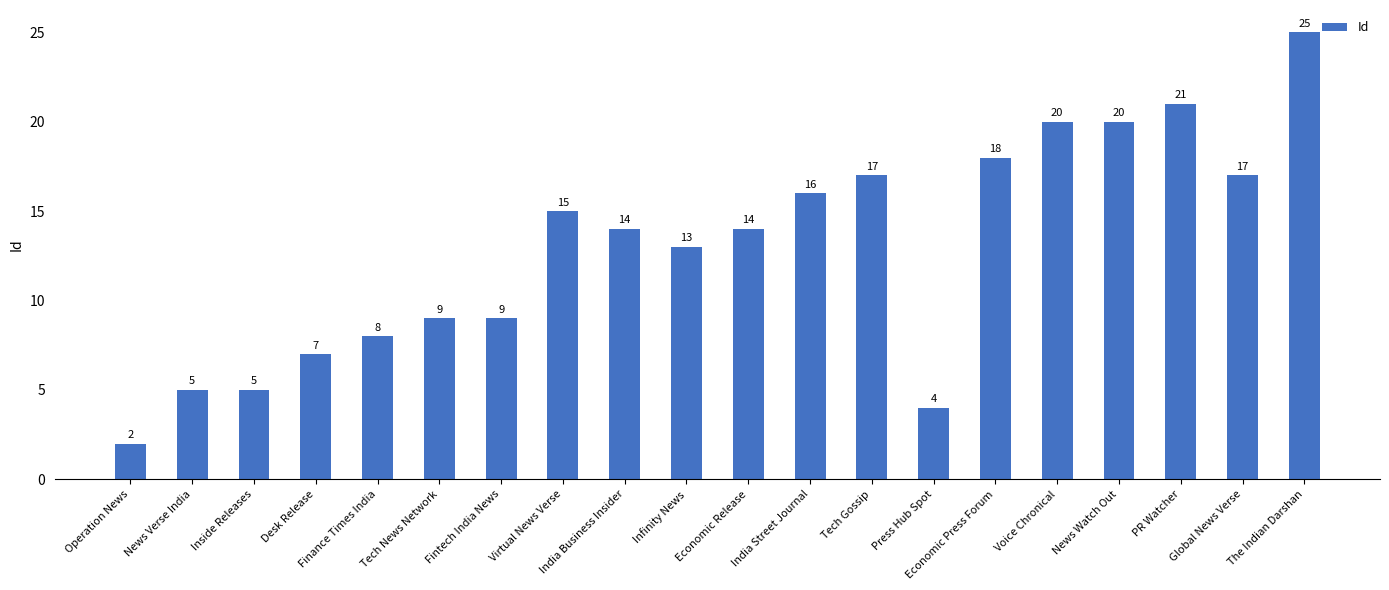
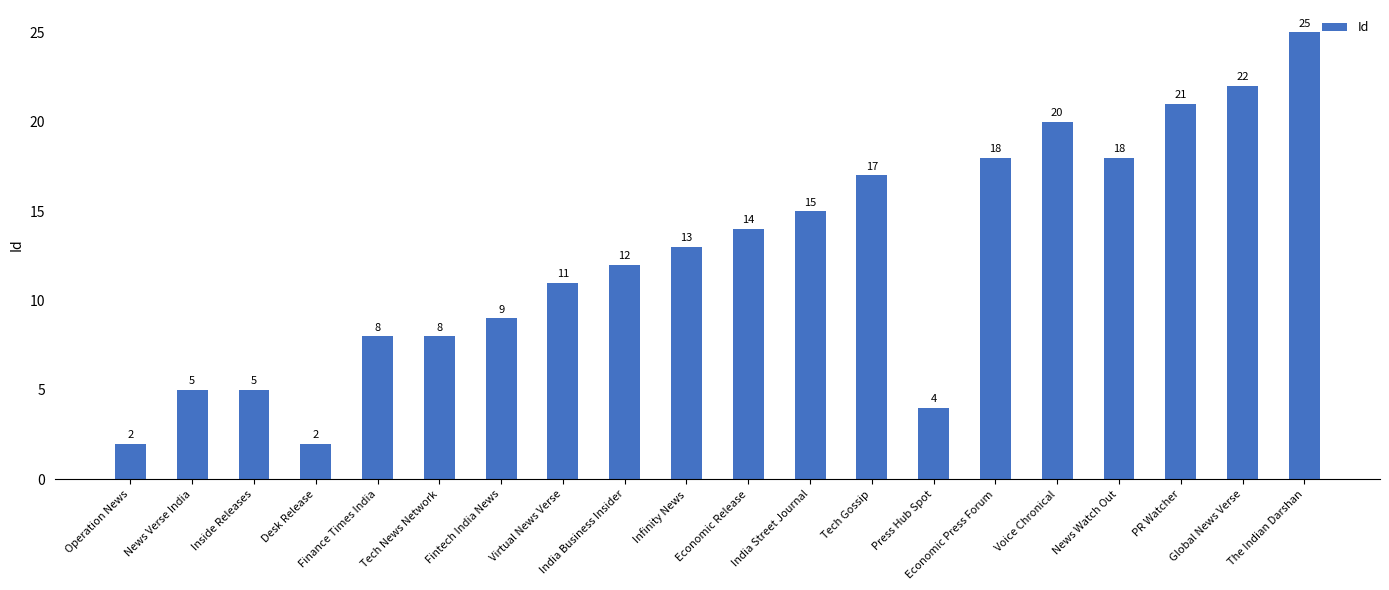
  {
    "Operation News": 2,
    "News Verse India": 5,
    "Inside Releases": 5,
-   "Desk Release": 7,
+   "Desk Release": 2,
    "Finance Times India": 8,
-   "Tech News Network": 9,
+   "Tech News Network": 8,
    "Fintech India News": 9,
-   "Virtual News Verse": 15,
-   "India Business Insider": 14,
+   "Virtual News Verse": 11,
+   "India Business Insider": 12,
    "Infinity News": 13,
    "Economic Release": 14,
-   "India Street Journal": 16,
+   "India Street Journal": 15,
    "Tech Gossip": 17,
    "Press Hub Spot": 4,
    "Economic Press Forum": 18,
    "Voice Chronical": 20,
-   "News Watch Out": 20,
+   "News Watch Out": 18,
    "PR Watcher": 21,
-   "Global News Verse": 17,
+   "Global News Verse": 22,
    "The Indian Darshan": 25
  }
